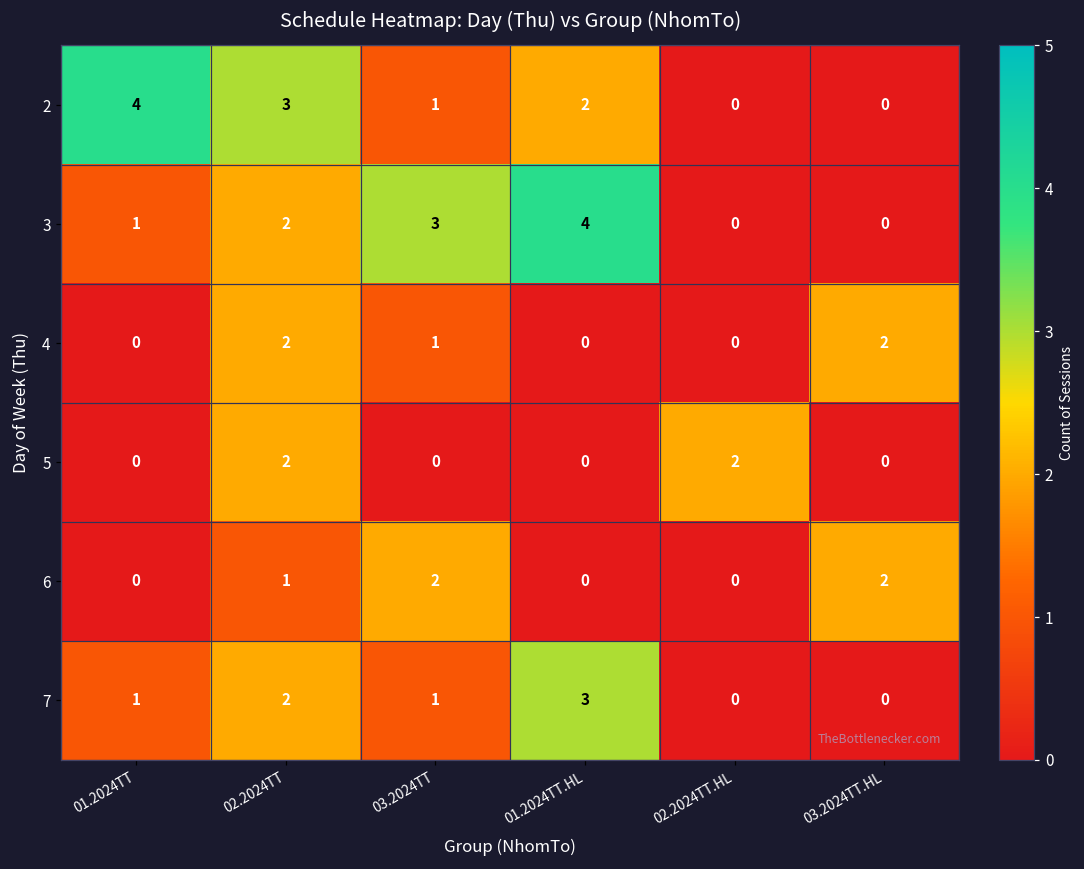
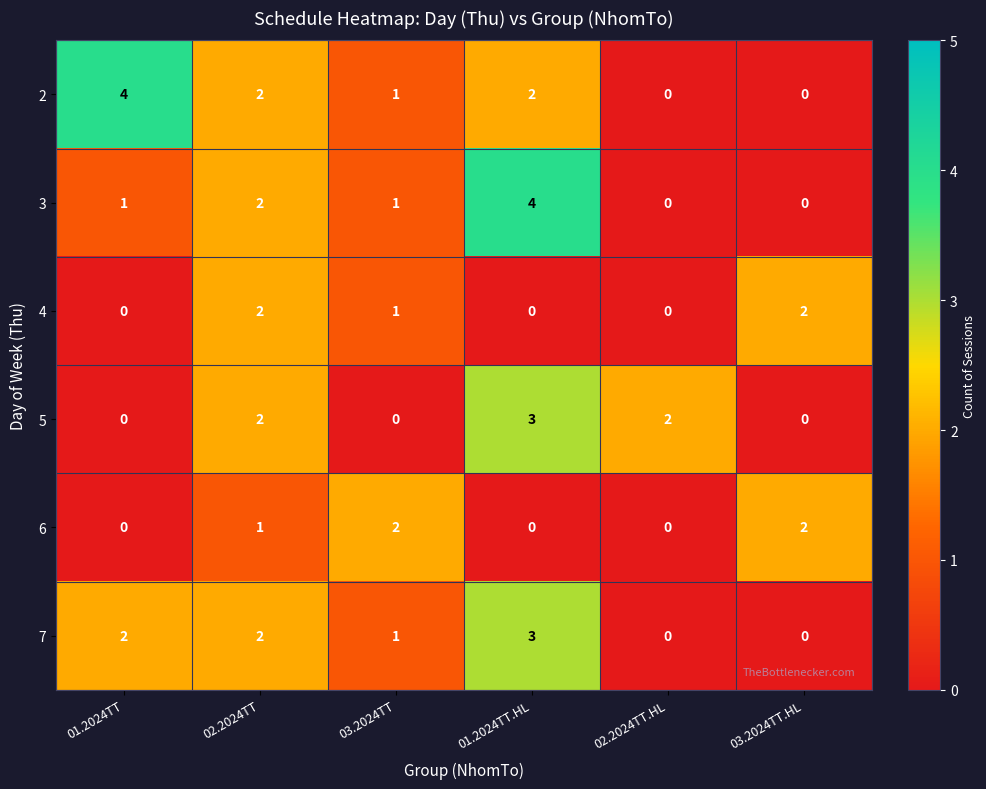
  {
    "2": {
      "01.2024TT": 4,
-     "02.2024TT": 3,
+     "02.2024TT": 2,
      "03.2024TT": 1,
      "01.2024TT.HL": 2,
      "02.2024TT.HL": 0,
      "03.2024TT.HL": 0
    },
    "3": {
      "01.2024TT": 1,
      "02.2024TT": 2,
-     "03.2024TT": 3,
+     "03.2024TT": 1,
      "01.2024TT.HL": 4,
      "02.2024TT.HL": 0,
      "03.2024TT.HL": 0
    },
    "4": {
      "01.2024TT": 0,
      "02.2024TT": 2,
      "03.2024TT": 1,
      "01.2024TT.HL": 0,
      "02.2024TT.HL": 0,
      "03.2024TT.HL": 2
    },
    "5": {
      "01.2024TT": 0,
      "02.2024TT": 2,
      "03.2024TT": 0,
-     "01.2024TT.HL": 0,
+     "01.2024TT.HL": 3,
      "02.2024TT.HL": 2,
      "03.2024TT.HL": 0
    },
    "6": {
      "01.2024TT": 0,
      "02.2024TT": 1,
      "03.2024TT": 2,
      "01.2024TT.HL": 0,
      "02.2024TT.HL": 0,
      "03.2024TT.HL": 2
    },
    "7": {
-     "01.2024TT": 1,
+     "01.2024TT": 2,
      "02.2024TT": 2,
      "03.2024TT": 1,
      "01.2024TT.HL": 3,
      "02.2024TT.HL": 0
    }
  }
